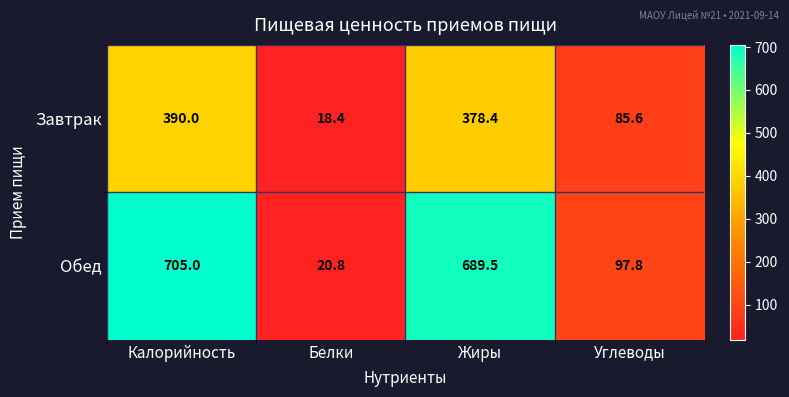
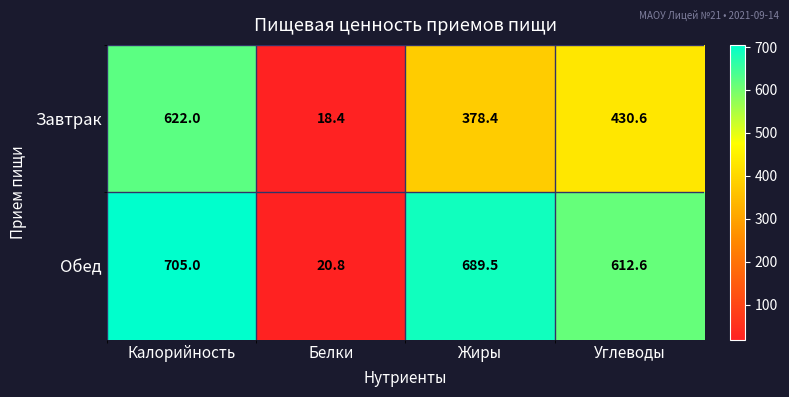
  {
    "Завтрак": {
-     "Калорийность": 390.0,
+     "Калорийность": 622.0,
      "Белки": 18.4,
      "Жиры": 378.4,
-     "Углеводы": 85.6
+     "Углеводы": 430.6
    },
    "Обед": {
      "Калорийность": 705.0,
      "Белки": 20.8,
      "Жиры": 689.5,
-     "Углеводы": 97.8
+     "Углеводы": 612.6
    }
  }
